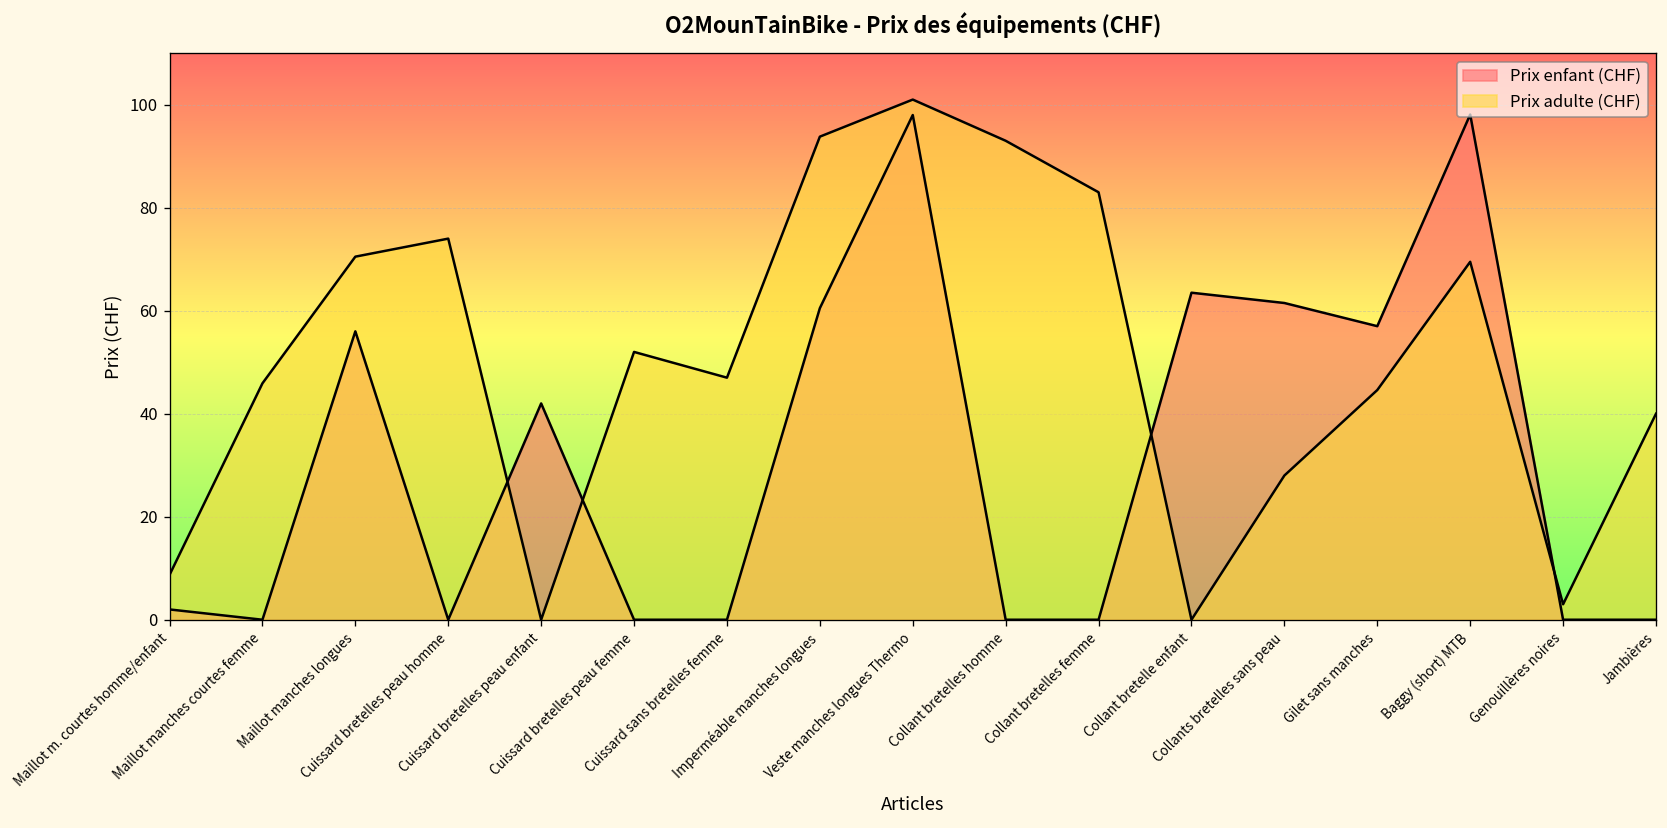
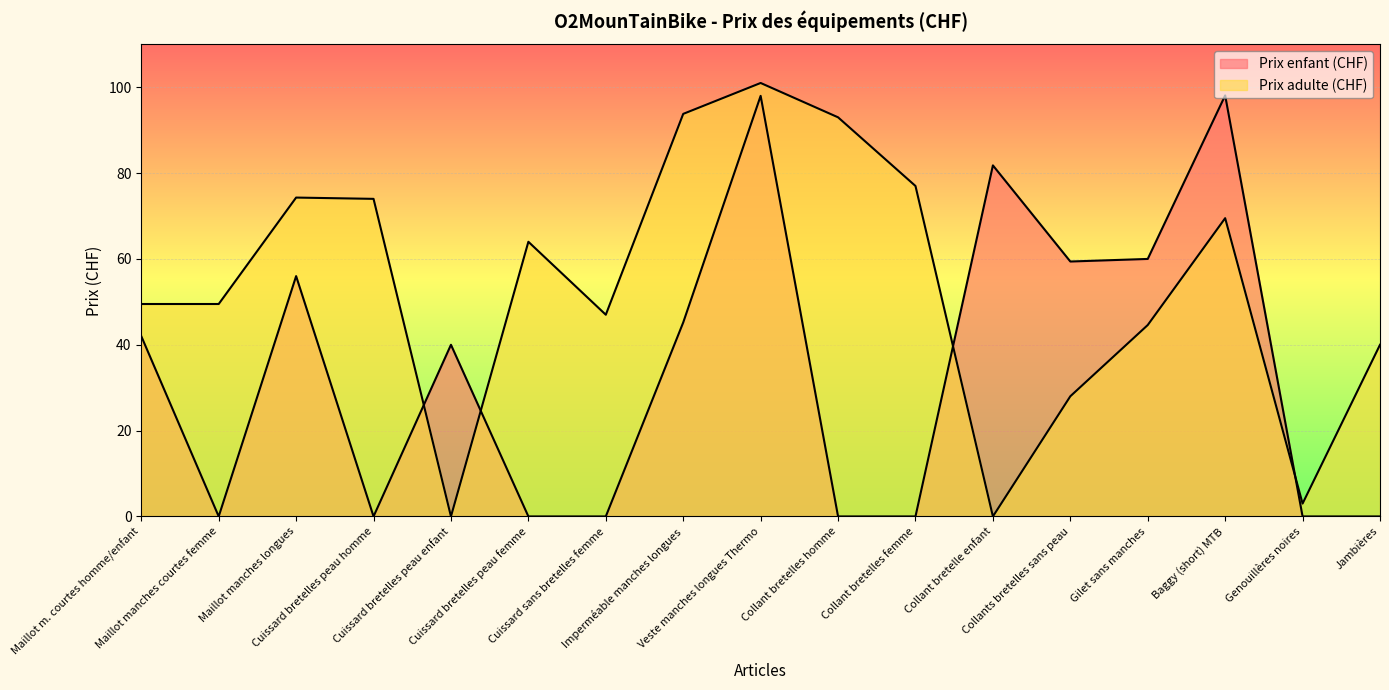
  {
    "Prix enfant (CHF)": {
-     "Maillot m. courtes homme/enfant": 2,
+     "Maillot m. courtes homme/enfant": 42,
      "Maillot manches courtes femme": 0,
      "Maillot manches longues": 56,
      "Cuissard bretelles peau homme": 0,
-     "Cuissard bretelles peau enfant": 42,
+     "Cuissard bretelles peau enfant": 40,
      "Cuissard bretelles peau femme": 0,
      "Cuissard sans bretelles femme": 0,
-     "Imperméable manches longues": 61,
+     "Imperméable manches longues": 45,
      "Veste manches longues Thermo": 98,
      "Collant bretelles homme": 0,
      "Collant bretelles femme": 0,
-     "Collant bretelle enfant": 64,
-     "Collants bretelles sans peau": 62,
-     "Gilet sans manches": 57,
+     "Collant bretelle enfant": 82,
+     "Collants bretelles sans peau": 59,
+     "Gilet sans manches": 60,
      "Genouillères noires": 0,
      "Jambières": 0
    },
    "Prix adulte (CHF)": {
-     "Maillot m. courtes homme/enfant": 9,
-     "Maillot manches courtes femme": 46,
-     "Maillot manches longues": 71,
+     "Maillot m. courtes homme/enfant": 50,
+     "Maillot manches courtes femme": 50,
+     "Maillot manches longues": 74,
      "Cuissard bretelles peau homme": 74,
      "Cuissard bretelles peau enfant": 0,
-     "Cuissard bretelles peau femme": 52,
+     "Cuissard bretelles peau femme": 64,
      "Cuissard sans bretelles femme": 47,
      "Imperméable manches longues": 94,
      "Veste manches longues Thermo": 101,
      "Collant bretelles homme": 93,
-     "Collant bretelles femme": 83,
+     "Collant bretelles femme": 77,
      "Collant bretelle enfant": 0,
      "Collants bretelles sans peau": 28,
      "Gilet sans manches": 45,
      "Baggy (short) MTB": 70,
      "Genouillères noires": 3,
      "Jambières": 40
    }
  }
